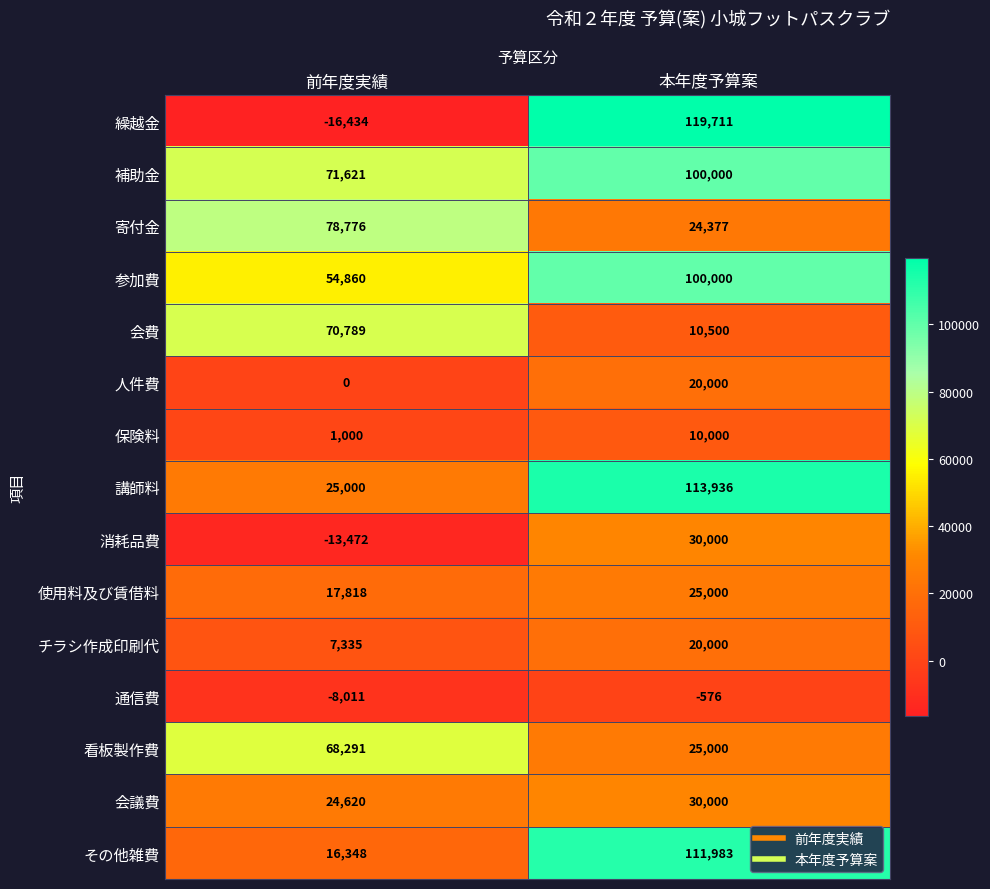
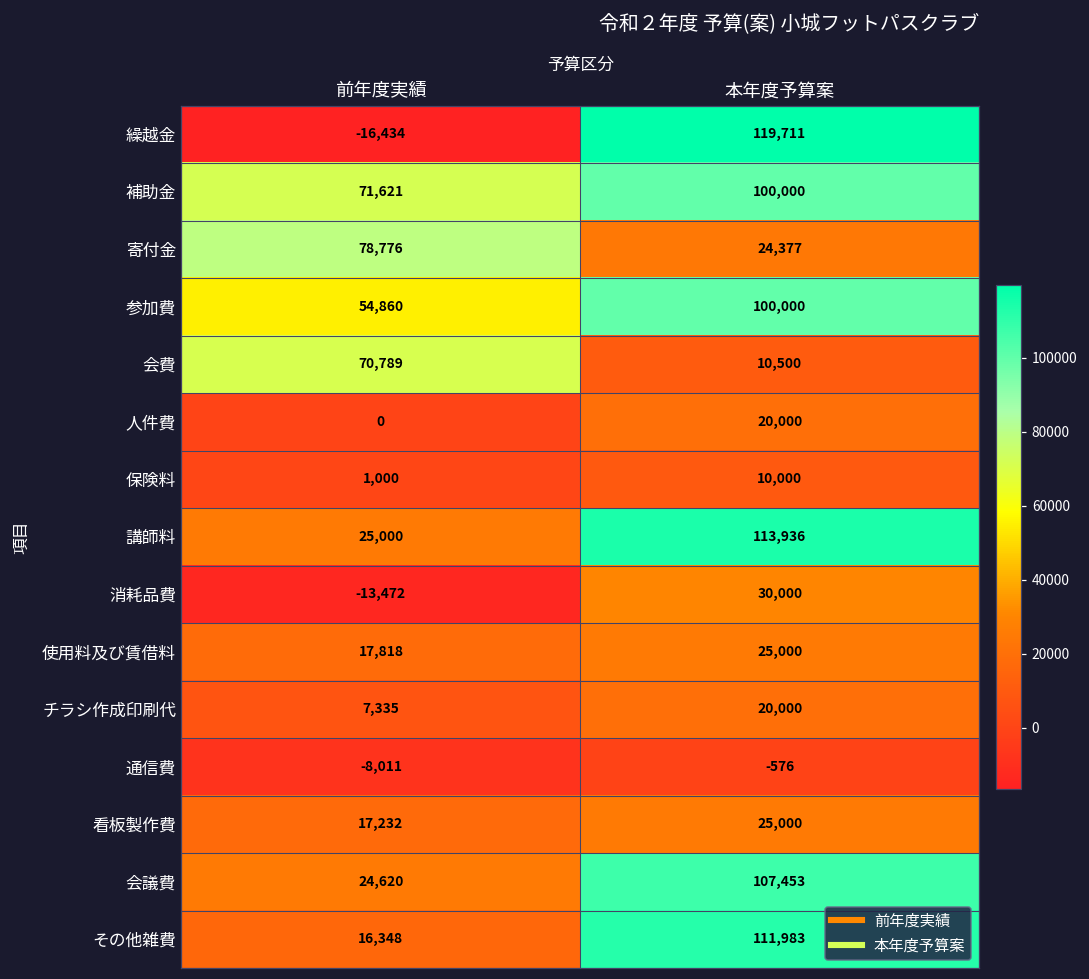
  {
    "繰越金": {
      "前年度実績": "-16,434",
      "本年度予算案": "119,711"
    },
    "補助金": {
      "前年度実績": "71,621",
      "本年度予算案": "100,000"
    },
    "寄付金": {
      "前年度実績": "78,776",
      "本年度予算案": "24,377"
    },
    "参加費": {
      "前年度実績": "54,860",
      "本年度予算案": "100,000"
    },
    "会費": {
      "前年度実績": "70,789",
      "本年度予算案": "10,500"
    },
    "人件費": {
      "前年度実績": "0",
      "本年度予算案": "20,000"
    },
    "保険料": {
      "前年度実績": "1,000",
      "本年度予算案": "10,000"
    },
    "講師料": {
      "前年度実績": "25,000",
      "本年度予算案": "113,936"
    },
    "消耗品費": {
      "前年度実績": "-13,472",
      "本年度予算案": "30,000"
    },
    "使用料及び賃借料": {
      "前年度実績": "17,818",
      "本年度予算案": "25,000"
    },
    "チラシ作成印刷代": {
      "前年度実績": "7,335",
      "本年度予算案": "20,000"
    },
    "通信費": {
      "前年度実績": "-8,011",
      "本年度予算案": "-576"
    },
    "看板製作費": {
-     "前年度実績": "68,291",
+     "前年度実績": "17,232",
      "本年度予算案": "25,000"
    },
    "会議費": {
      "前年度実績": "24,620",
-     "本年度予算案": "30,000"
+     "本年度予算案": "107,453"
    },
    "その他雑費": {
      "前年度実績": "16,348",
      "本年度予算案": "111,983"
    }
  }
